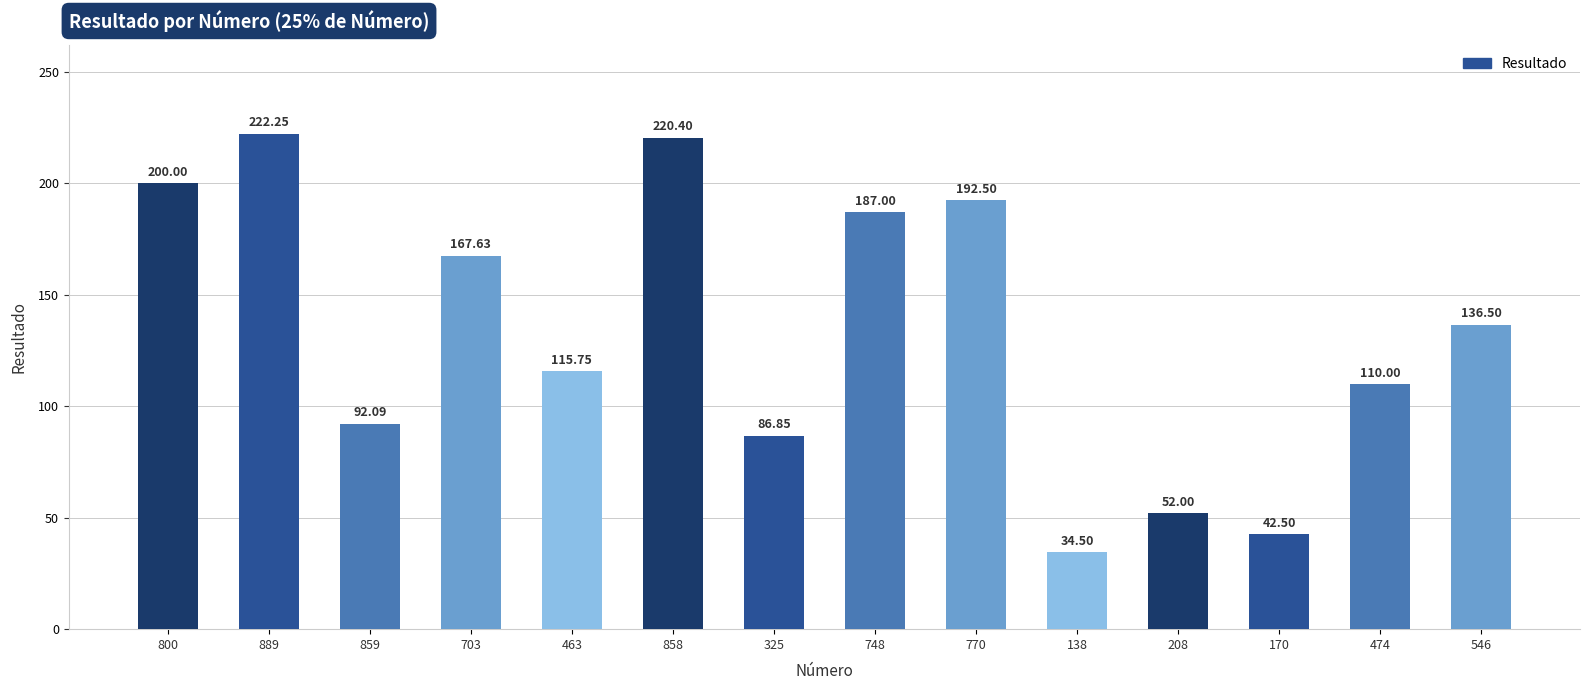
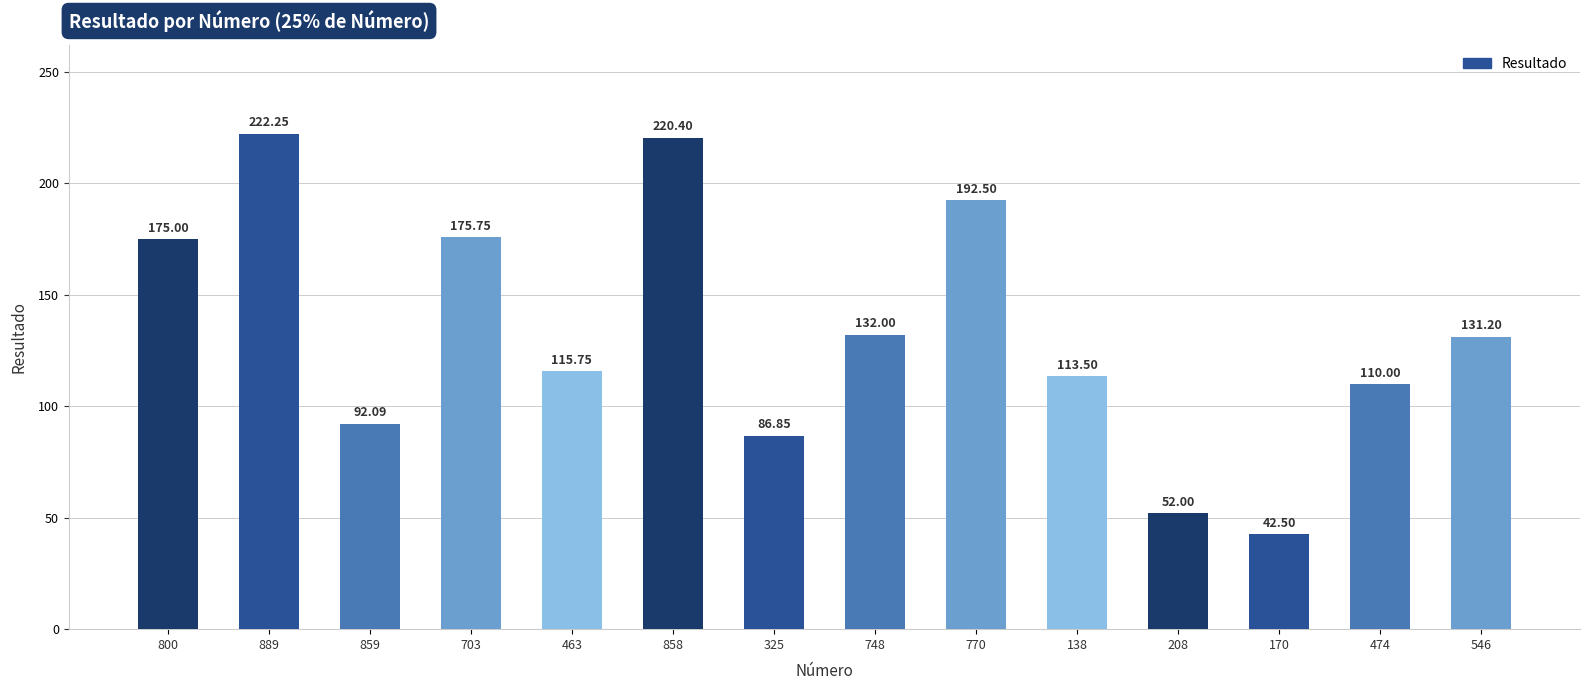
  {
-   "800": 200.00,
+   "800": 175.00,
    "889": 222.25,
    "859": 92.09,
-   "703": 167.63,
+   "703": 175.75,
    "463": 115.75,
    "858": 220.40,
    "325": 86.85,
-   "748": 187.00,
+   "748": 132.00,
    "770": 192.50,
-   "138": 34.50,
+   "138": 113.50,
    "208": 52.00,
    "170": 42.50,
    "474": 110.00,
-   "546": 136.50
+   "546": 131.20
  }
